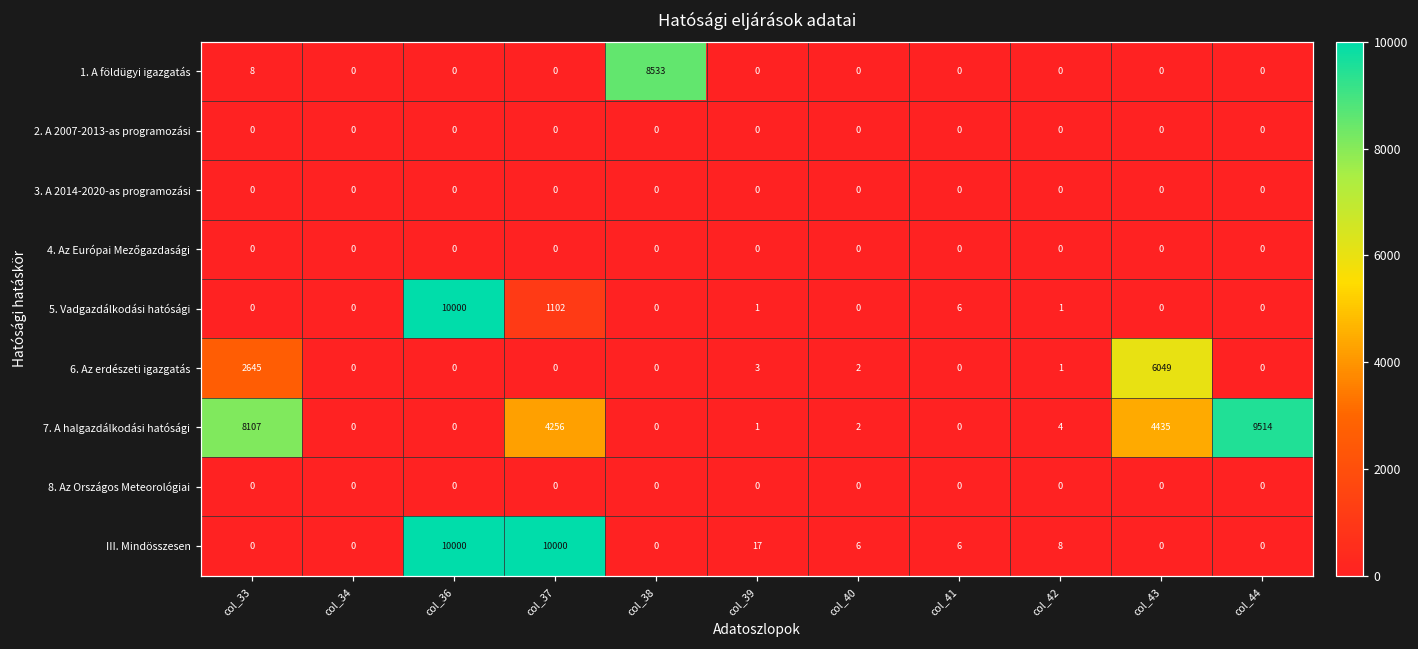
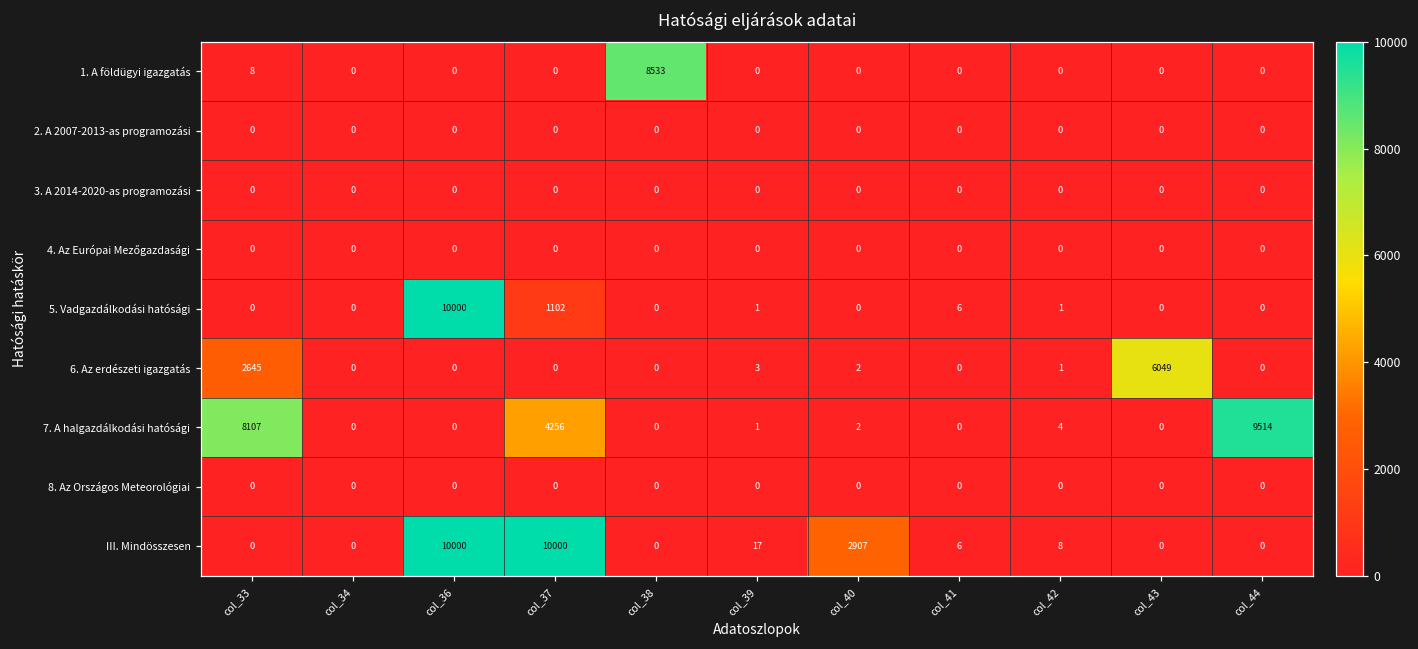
  {
    "1. A földügyi igazgatás": {
      "col_33": 8,
      "col_34": 0,
      "col_36": 0,
      "col_37": 0,
      "col_38": 8533,
      "col_39": 0,
      "col_40": 0,
      "col_41": 0,
      "col_42": 0,
      "col_43": 0,
      "col_44": 0
    },
    "2. A 2007-2013-as programozási": {
      "col_33": 0,
      "col_34": 0,
      "col_36": 0,
      "col_37": 0,
      "col_38": 0,
      "col_39": 0,
      "col_40": 0,
      "col_41": 0,
      "col_42": 0,
      "col_43": 0,
      "col_44": 0
    },
    "3. A 2014-2020-as programozási": {
      "col_33": 0,
      "col_34": 0,
      "col_36": 0,
      "col_37": 0,
      "col_38": 0,
      "col_39": 0,
      "col_40": 0,
      "col_41": 0,
      "col_42": 0,
      "col_43": 0,
      "col_44": 0
    },
    "4. Az Európai Mezőgazdasági": {
      "col_33": 0,
      "col_34": 0,
      "col_36": 0,
      "col_37": 0,
      "col_38": 0,
      "col_39": 0,
      "col_40": 0,
      "col_41": 0,
      "col_42": 0,
      "col_43": 0,
      "col_44": 0
    },
    "5. Vadgazdálkodási hatósági": {
      "col_33": 0,
      "col_34": 0,
      "col_36": 10000,
      "col_37": 1102,
      "col_38": 0,
      "col_39": 1,
      "col_40": 0,
      "col_41": 6,
      "col_42": 1,
      "col_43": 0,
      "col_44": 0
    },
    "6. Az erdészeti igazgatás": {
      "col_33": 2645,
      "col_34": 0,
      "col_36": 0,
      "col_37": 0,
      "col_38": 0,
      "col_39": 3,
      "col_40": 2,
      "col_41": 0,
      "col_42": 1,
      "col_43": 6049,
      "col_44": 0
    },
    "7. A halgazdálkodási hatósági": {
      "col_33": 8107,
      "col_34": 0,
      "col_36": 0,
      "col_37": 4256,
      "col_38": 0,
      "col_39": 1,
      "col_40": 2,
      "col_41": 0,
      "col_42": 4,
-     "col_43": 4435,
+     "col_43": 0,
      "col_44": 9514
    },
    "8. Az Országos Meteorológiai": {
      "col_33": 0,
      "col_34": 0,
      "col_36": 0,
      "col_37": 0,
      "col_38": 0,
      "col_39": 0,
      "col_40": 0,
      "col_41": 0,
      "col_42": 0,
      "col_43": 0,
      "col_44": 0
    },
    "III. Mindösszesen": {
      "col_33": 0,
      "col_34": 0,
      "col_36": 10000,
      "col_37": 10000,
      "col_38": 0,
      "col_39": 17,
-     "col_40": 6,
+     "col_40": 2907,
      "col_41": 6,
      "col_42": 8,
      "col_43": 0,
      "col_44": 0
    }
  }
